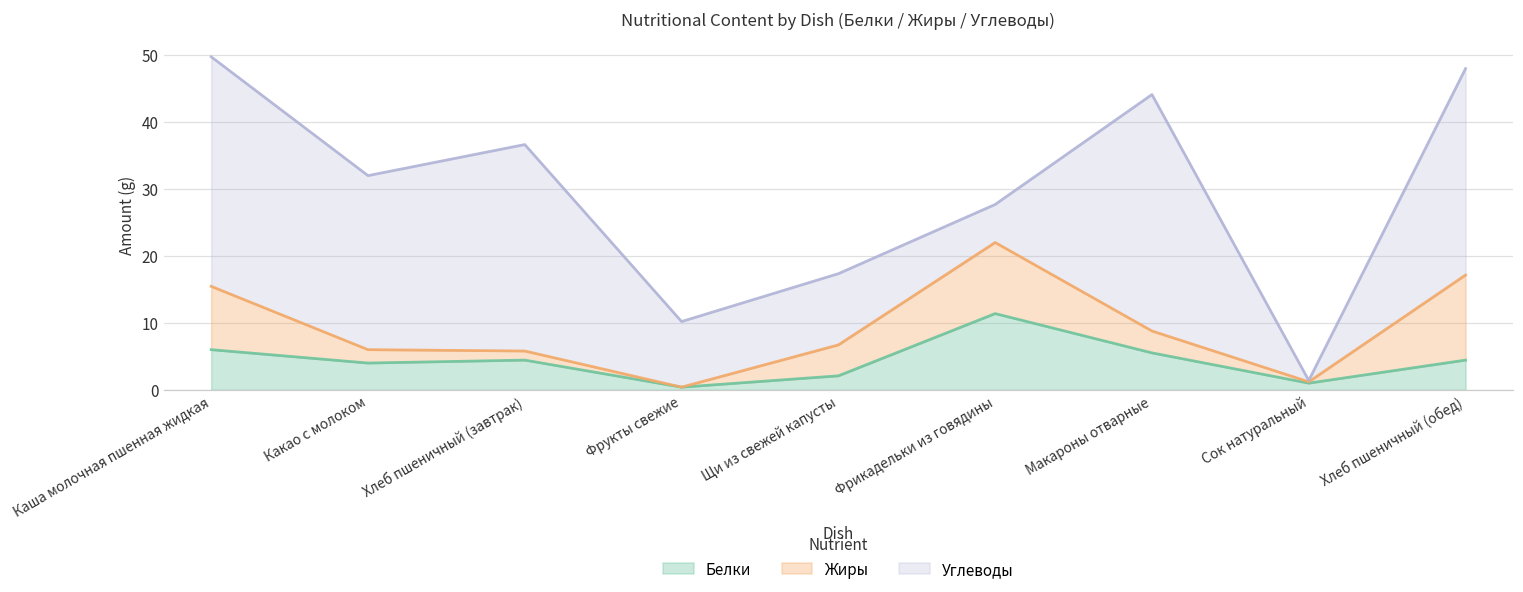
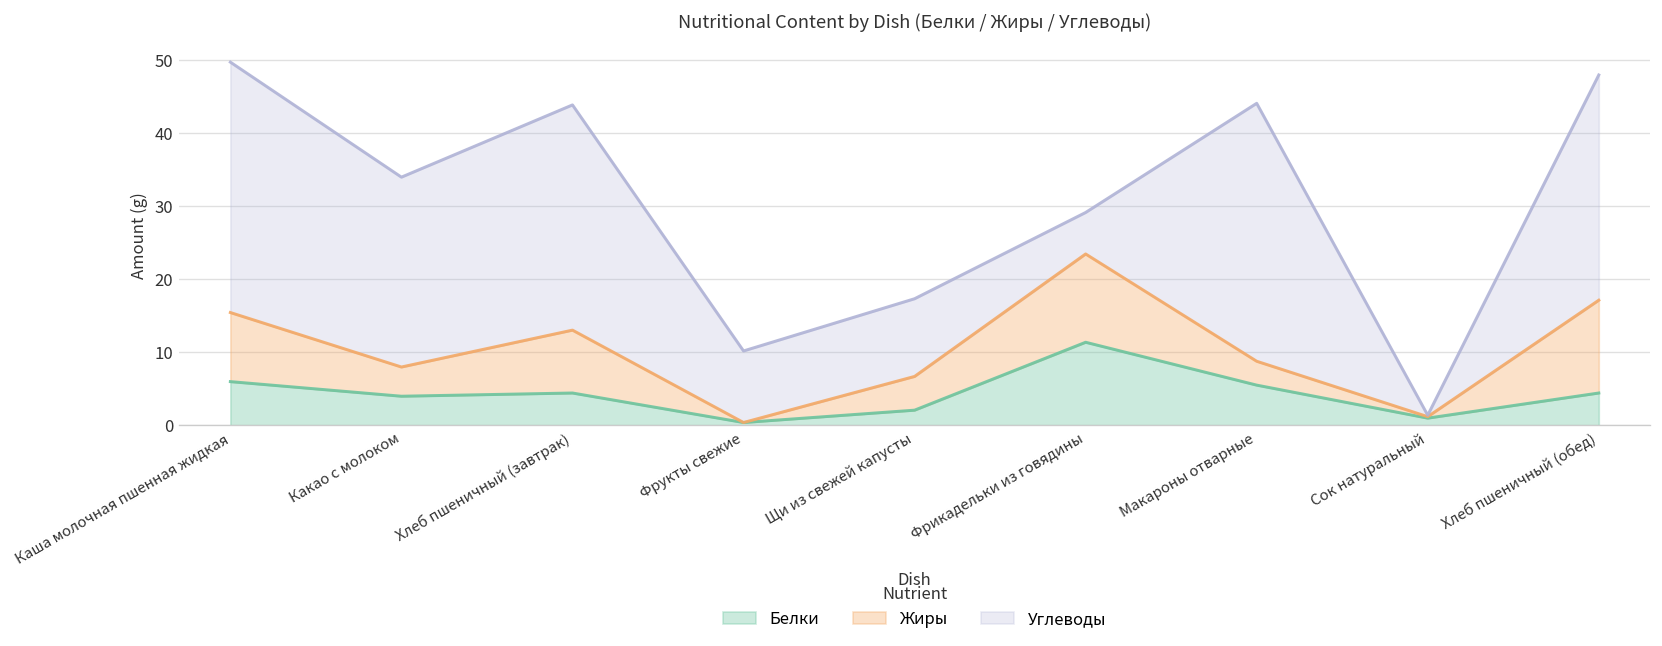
  {
    "Жиры": {
      "Каша молочная пшенная жидкая": 9,
-     "Какао с молоком": 2,
-     "Хлеб пшеничный (завтрак)": 1,
+     "Какао с молоком": 4,
+     "Хлеб пшеничный (завтрак)": 9,
      "Щи из свежей капусты": 5,
-     "Фрикадельки из говядины": 11,
+     "Фрикадельки из говядины": 12,
      "Макароны отварные": 3,
      "Хлеб пшеничный (обед)": 13
    }
  }
